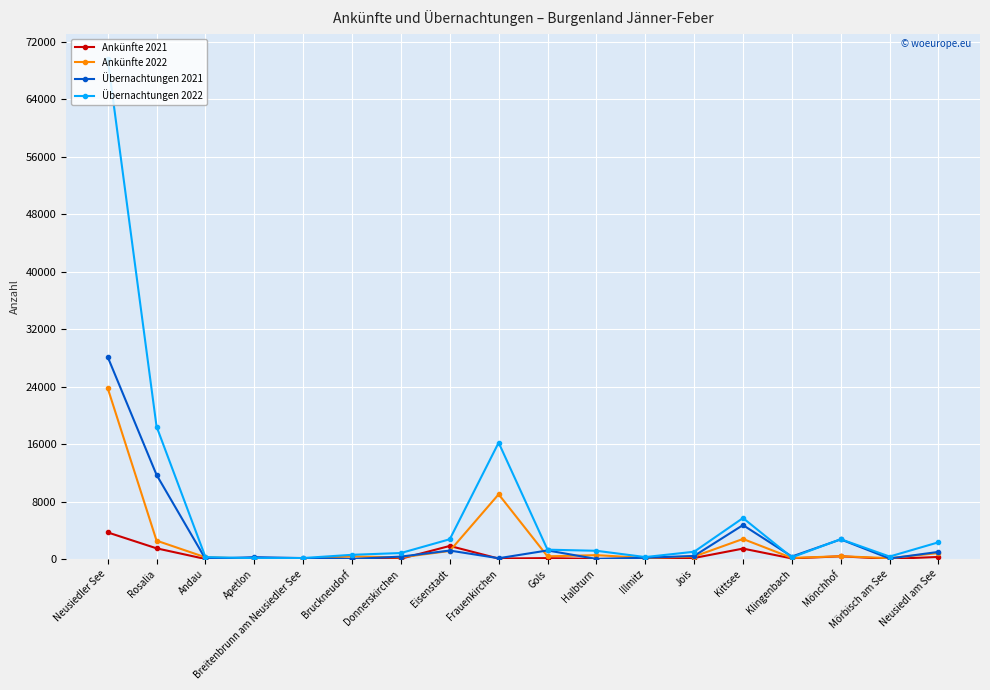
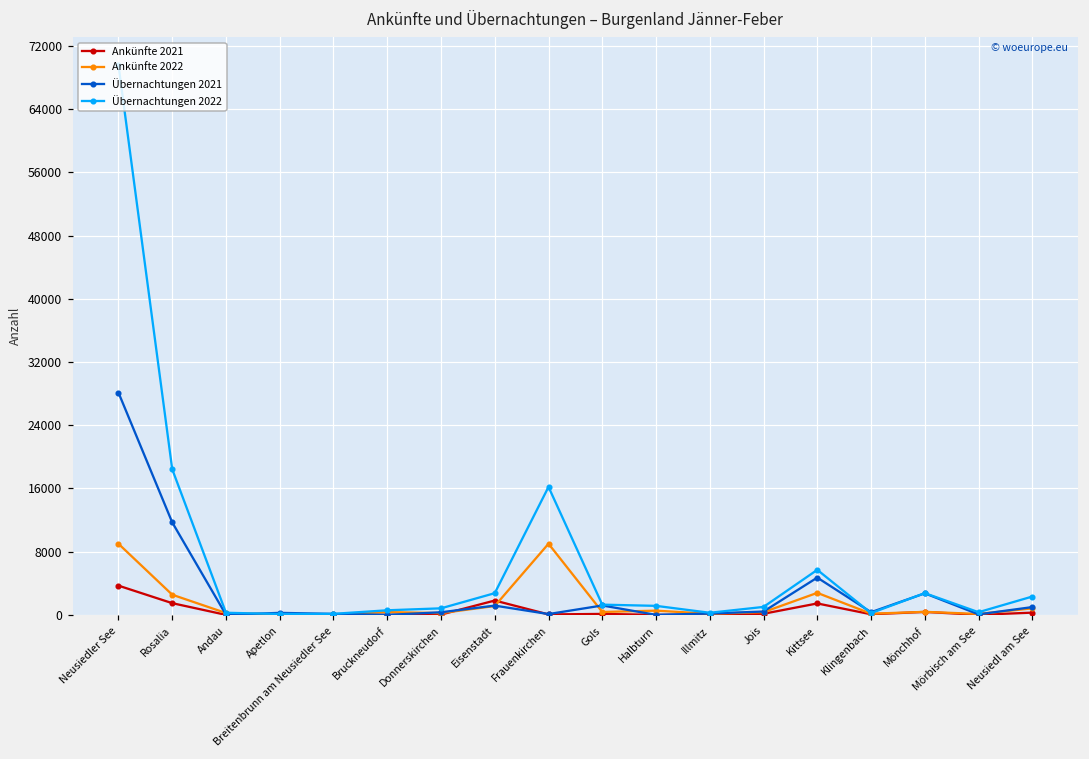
  {
    "Ankünfte 2021": {
      "Neusiedler See": 4000,
      "Rosalia": 1000,
      "Eisenstadt": 2000,
      "Kittsee": 1000,
      "Neusiedl am See": 0
    },
    "Ankünfte 2022": {
-     "Neusiedler See": 24000,
+     "Neusiedler See": 9000,
      "Rosalia": 3000,
      "Frauenkirchen": 9000,
      "Halbturn": 1000,
      "Kittsee": 3000
    },
    "Übernachtungen 2021": {
      "Neusiedler See": 28000,
      "Rosalia": 12000,
      "Kittsee": 5000
    },
    "Übernachtungen 2022": {
      "Rosalia": 18000,
      "Donnerskirchen": 1000,
      "Eisenstadt": 3000,
      "Frauenkirchen": 16000,
      "Halbturn": 1000,
      "Jois": 1000,
      "Kittsee": 6000,
      "Neusiedl am See": 2000
    }
  }
